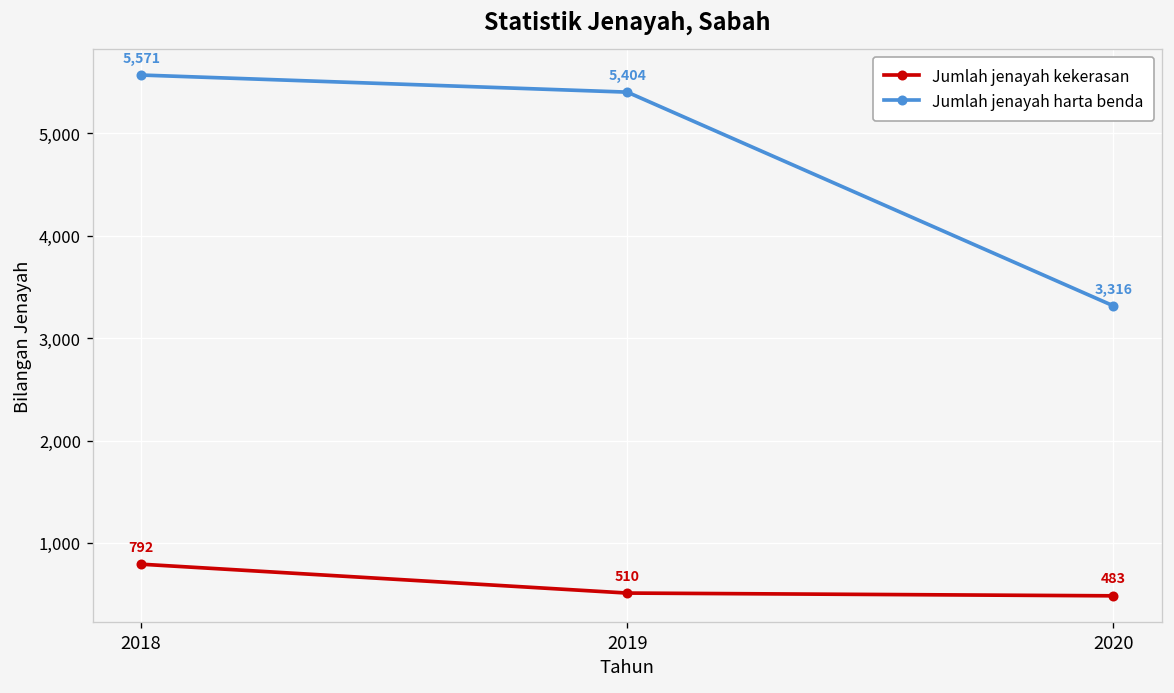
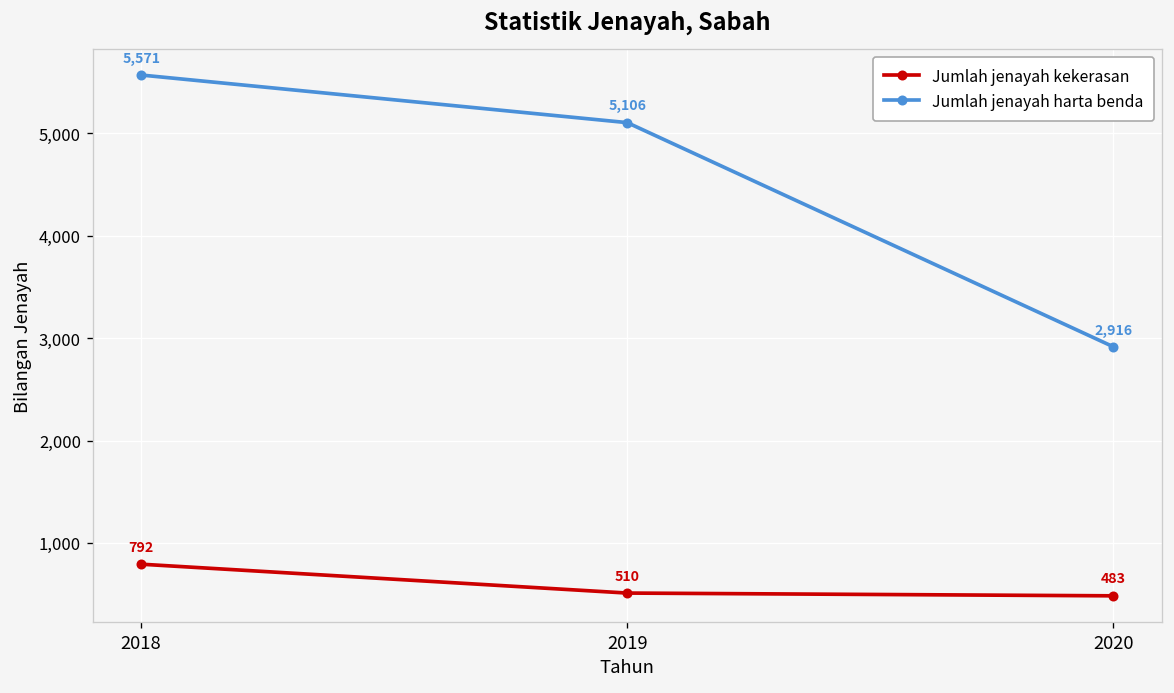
  {
    "Jumlah jenayah kekerasan": {
      "2018": "792",
      "2019": "510",
      "2020": "483"
    },
    "Jumlah jenayah harta benda": {
      "2018": "5,571",
-     "2019": "5,404",
-     "2020": "3,316"
+     "2019": "5,106",
+     "2020": "2,916"
    }
  }
